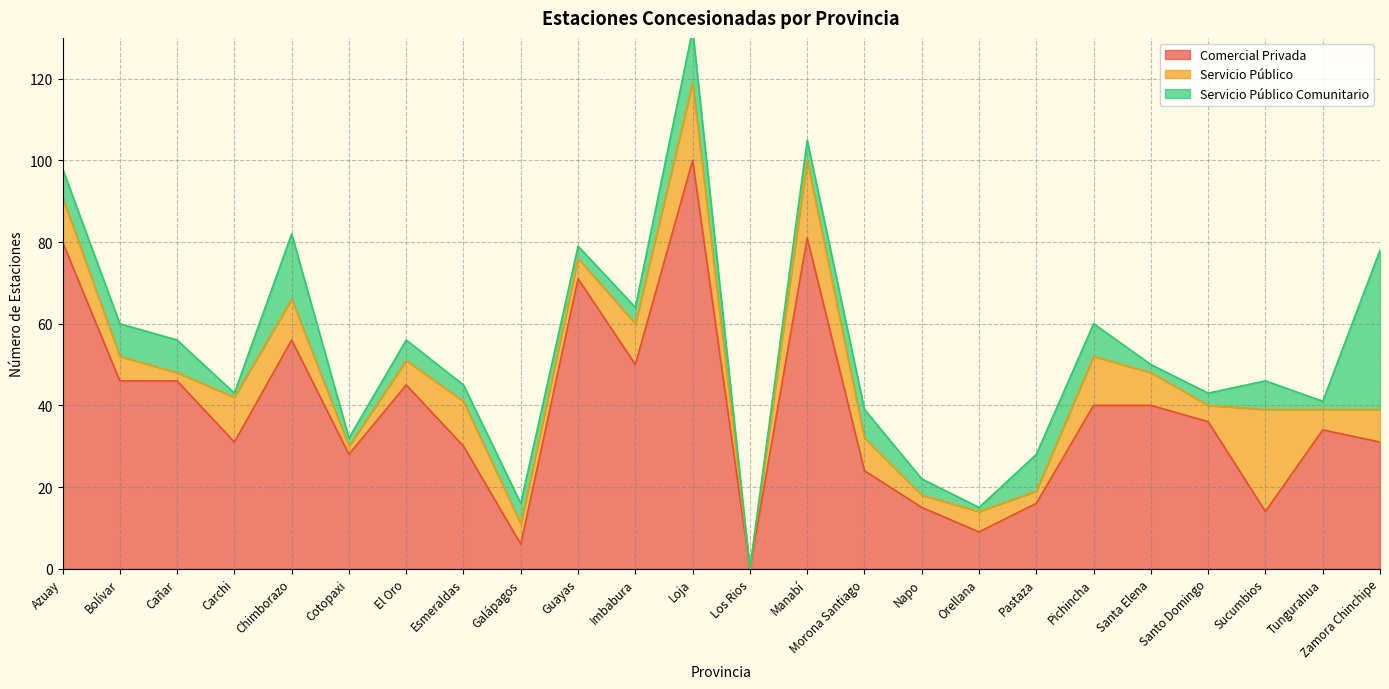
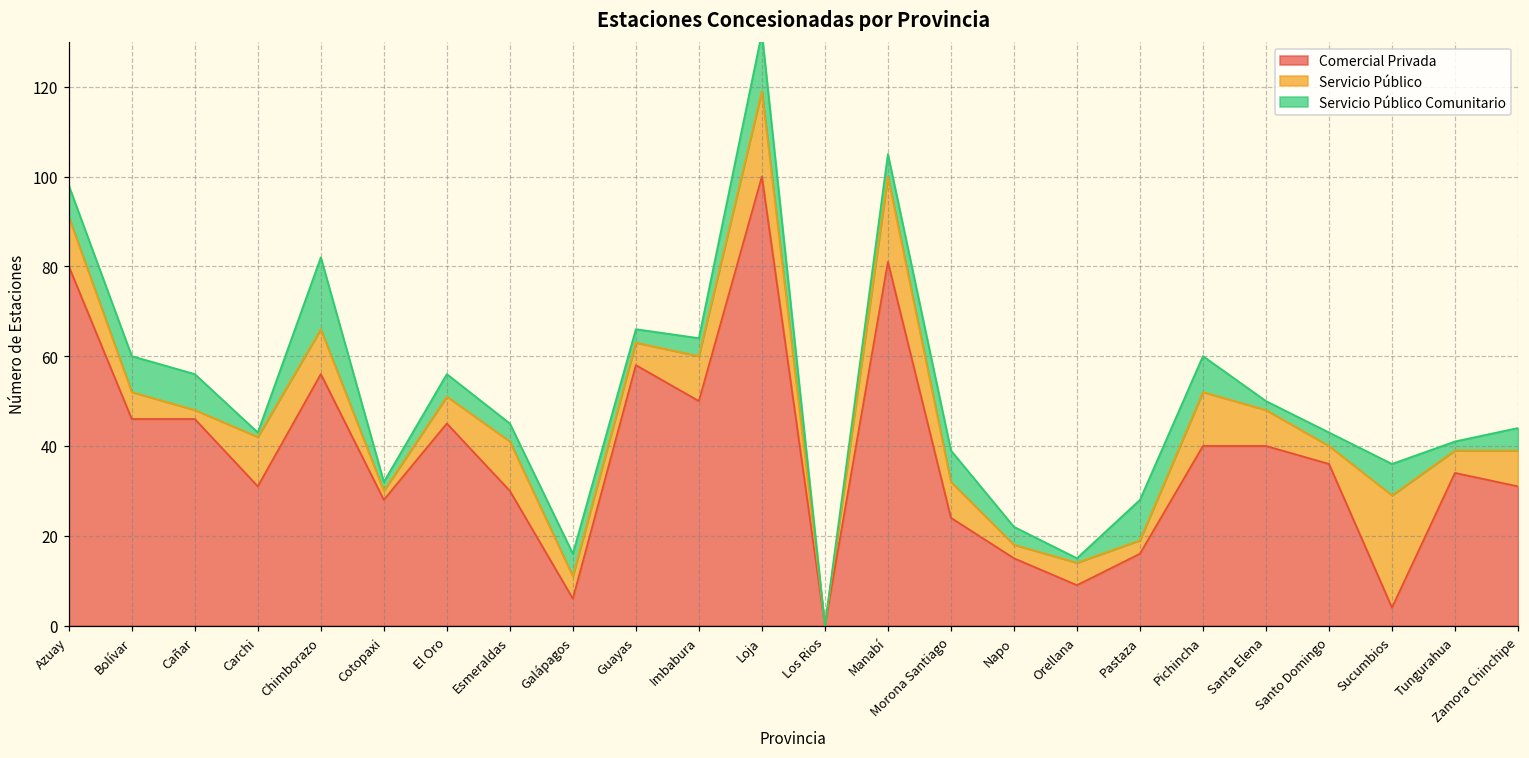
  {
    "Comercial Privada": {
      "Azuay": 80,
      "Bolívar": 46,
      "Cañar": 46,
      "Carchi": 31,
      "Chimborazo": 56,
      "Cotopaxi": 28,
      "El Oro": 45,
      "Esmeraldas": 30,
      "Galápagos": 6,
-     "Guayas": 71,
+     "Guayas": 58,
      "Imbabura": 50,
      "Loja": 100,
      "Manabí": 81,
      "Morona Santiago": 24,
      "Napo": 15,
      "Orellana": 9,
      "Pastaza": 16,
      "Pichincha": 40,
      "Santa Elena": 40,
      "Santo Domingo": 36,
-     "Sucumbios": 14,
+     "Sucumbios": 4,
      "Tungurahua": 34,
      "Zamora Chinchipe": 31
    },
    "Servicio Público": {
      "Azuay": 11,
      "Bolívar": 6,
      "Cañar": 2,
      "Carchi": 11,
      "Chimborazo": 10,
      "Cotopaxi": 2,
      "El Oro": 6,
      "Esmeraldas": 11,
      "Galápagos": 5,
      "Guayas": 5,
      "Imbabura": 10,
      "Loja": 19,
      "Manabí": 19,
      "Morona Santiago": 8,
      "Napo": 3,
      "Orellana": 5,
      "Pastaza": 3,
      "Pichincha": 12,
      "Santa Elena": 8,
      "Santo Domingo": 4,
      "Sucumbios": 25,
      "Tungurahua": 5,
      "Zamora Chinchipe": 8
    },
    "Servicio Público Comunitario": {
      "Azuay": 7,
      "Bolívar": 8,
      "Cañar": 8,
      "Carchi": 1,
      "Chimborazo": 16,
      "Cotopaxi": 2,
      "El Oro": 5,
      "Esmeraldas": 4,
      "Galápagos": 5,
      "Guayas": 3,
      "Imbabura": 4,
      "Manabí": 5,
      "Morona Santiago": 7,
      "Napo": 4,
      "Orellana": 1,
      "Pastaza": 9,
      "Pichincha": 8,
      "Santa Elena": 2,
      "Santo Domingo": 3,
      "Sucumbios": 7,
      "Tungurahua": 2,
-     "Zamora Chinchipe": 39
+     "Zamora Chinchipe": 5
    }
  }
